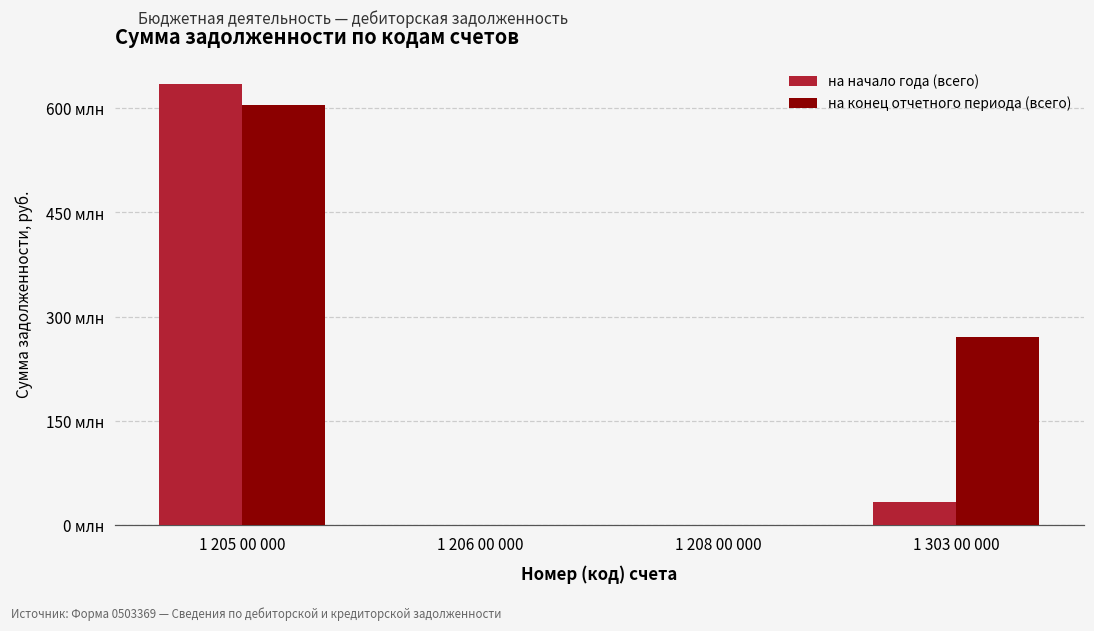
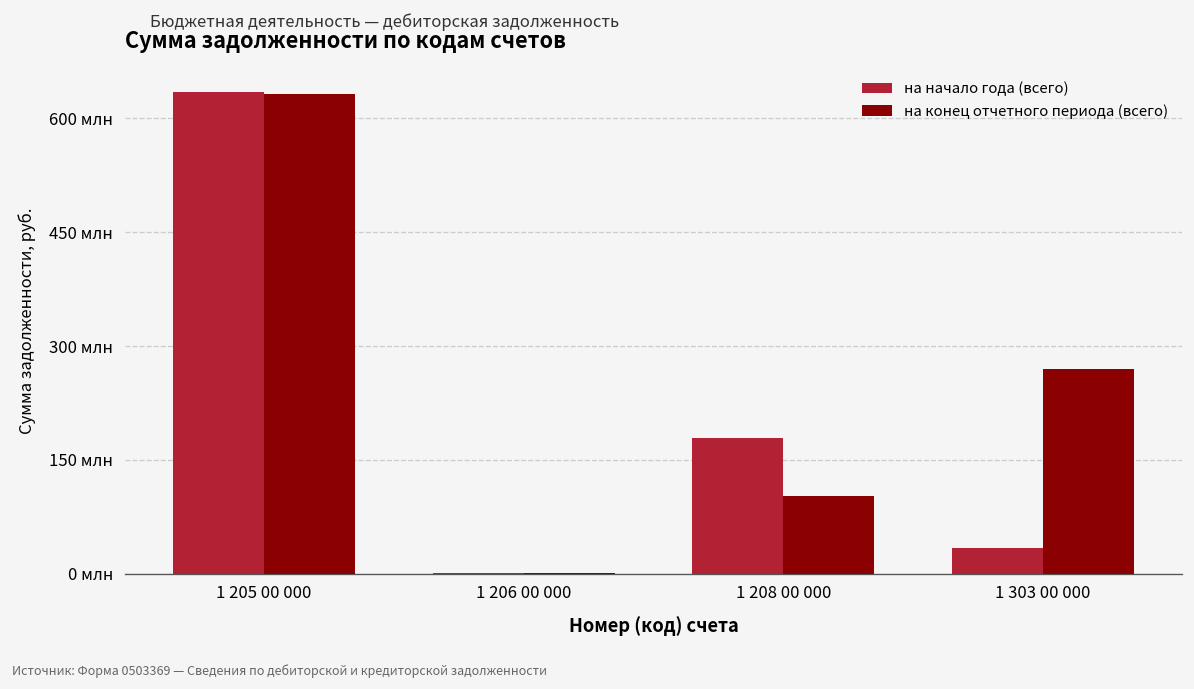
  {
    "на начало года (всего)": {
      "1 205 00 000": "630 млн",
-     "1 208 00 000": "0 млн",
+     "1 208 00 000": "180 млн",
      "1 303 00 000": "30 млн"
    },
    "на конец отчетного периода (всего)": {
-     "1 205 00 000": "600 млн",
-     "1 208 00 000": "0 млн",
+     "1 205 00 000": "630 млн",
+     "1 208 00 000": "100 млн",
      "1 303 00 000": "270 млн"
    }
  }
